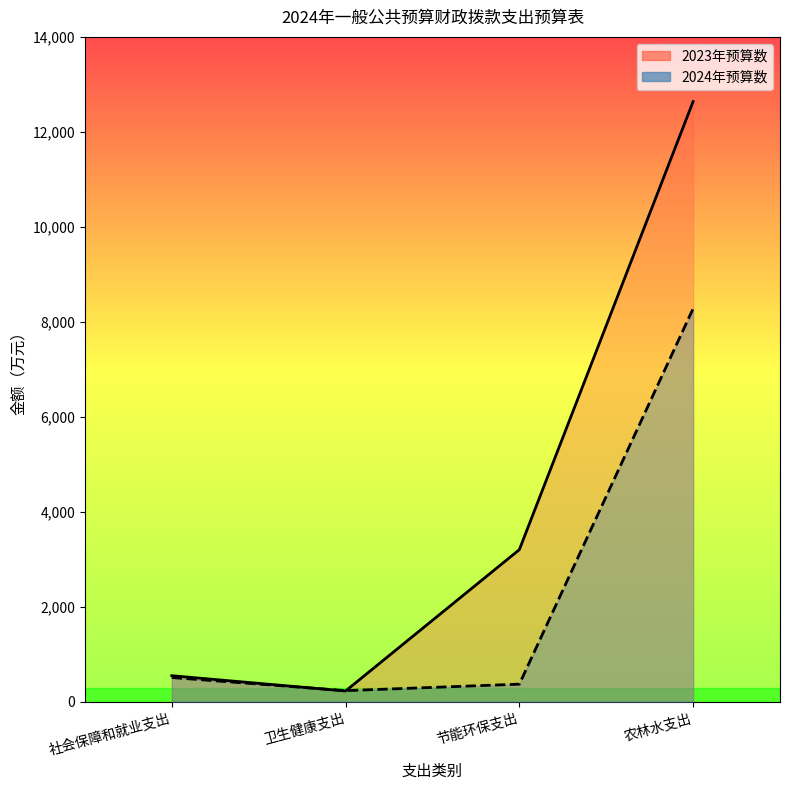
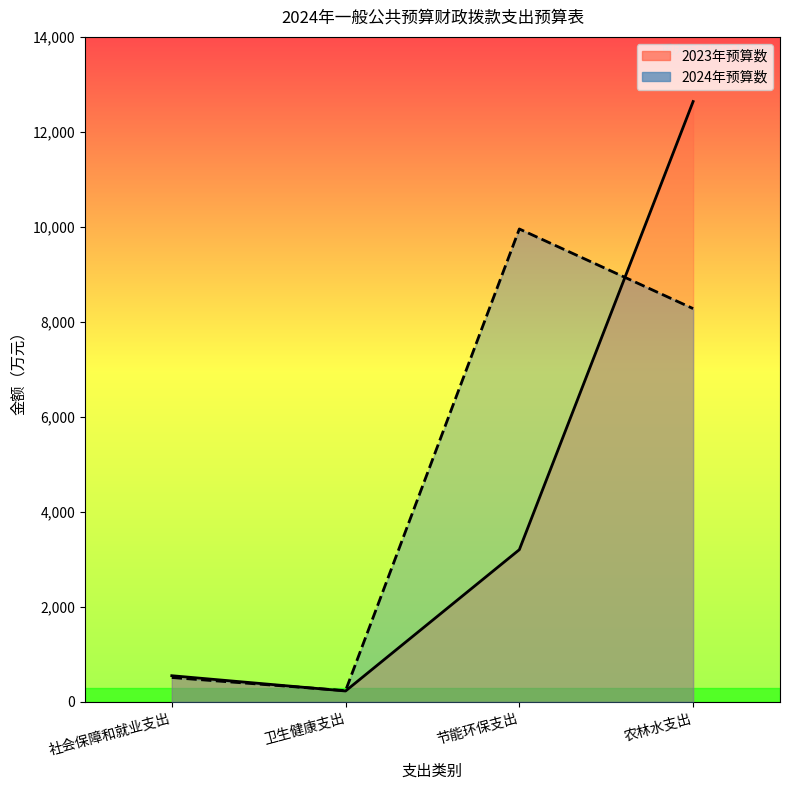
  {
    "2023年预算数": {
      "节能环保支出": "3,200",
      "农林水支出": "12,600"
    },
    "2024年预算数": {
-     "节能环保支出": "400",
+     "节能环保支出": "10,000",
      "农林水支出": "8,300"
    }
  }
